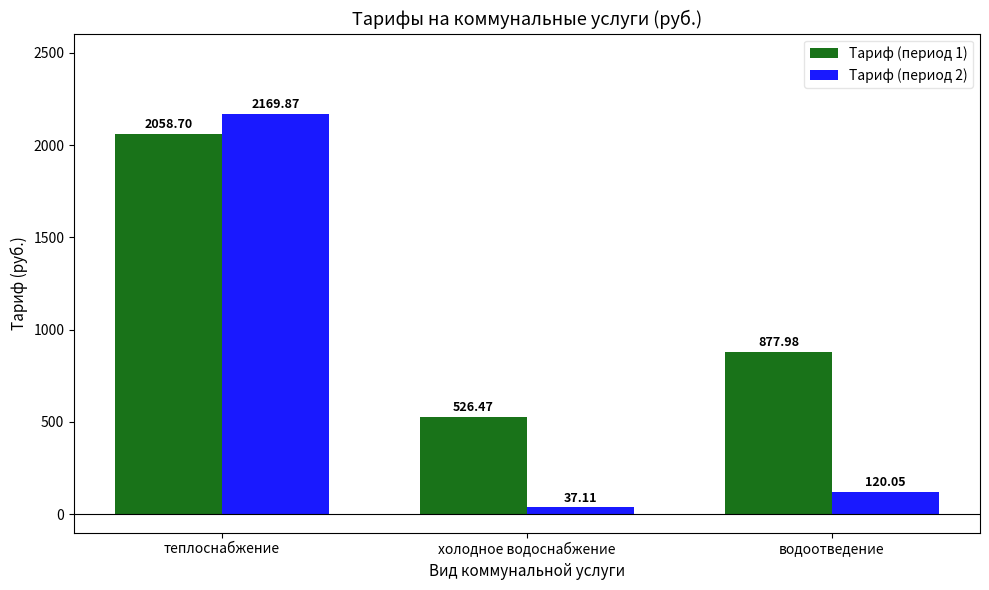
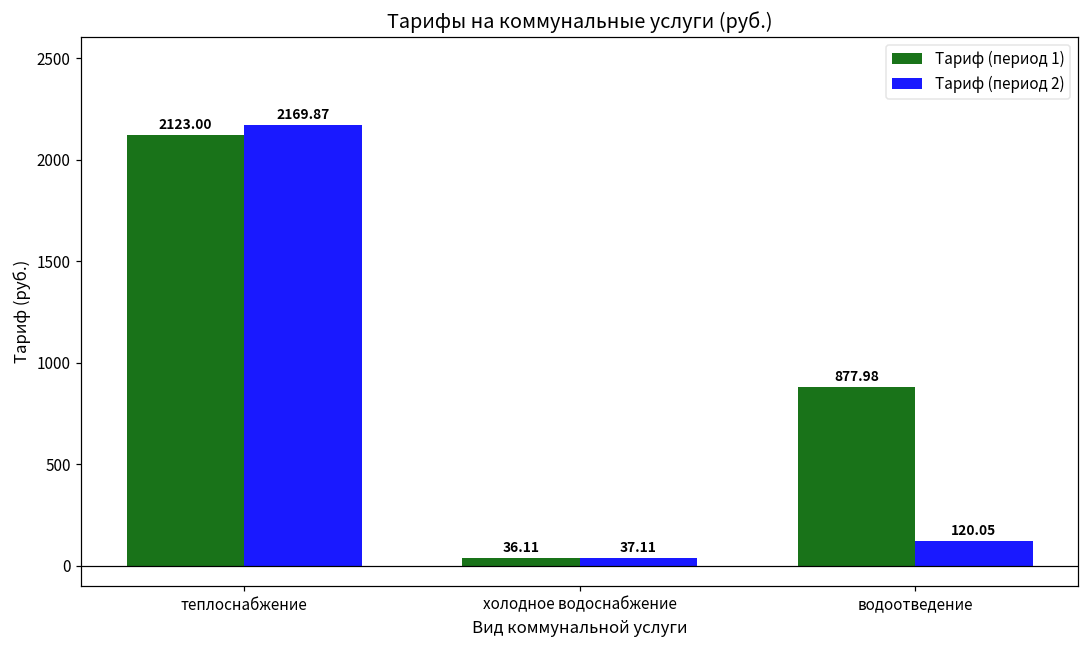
  {
    "Тариф (период 1)": {
-     "теплоснабжение": 2058.70,
-     "холодное водоснабжение": 526.47,
+     "теплоснабжение": 2123.00,
+     "холодное водоснабжение": 36.11,
      "водоотведение": 877.98
    },
    "Тариф (период 2)": {
      "теплоснабжение": 2169.87,
      "холодное водоснабжение": 37.11,
      "водоотведение": 120.05
    }
  }
